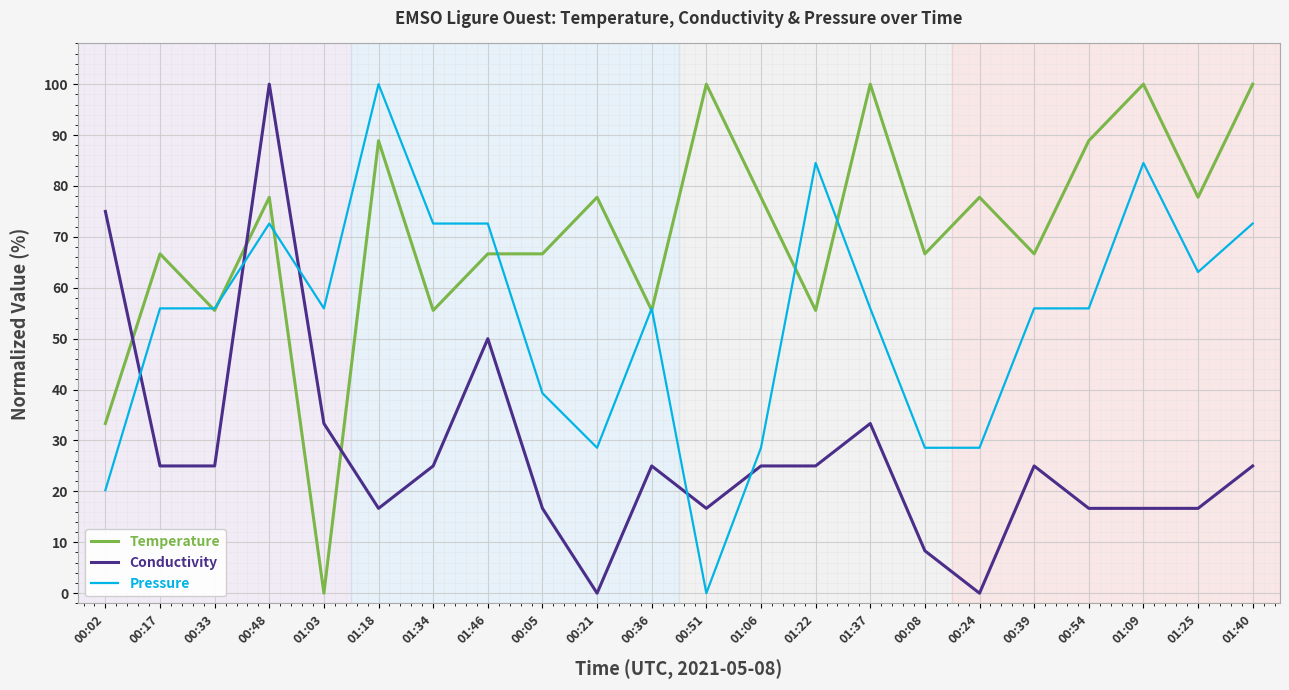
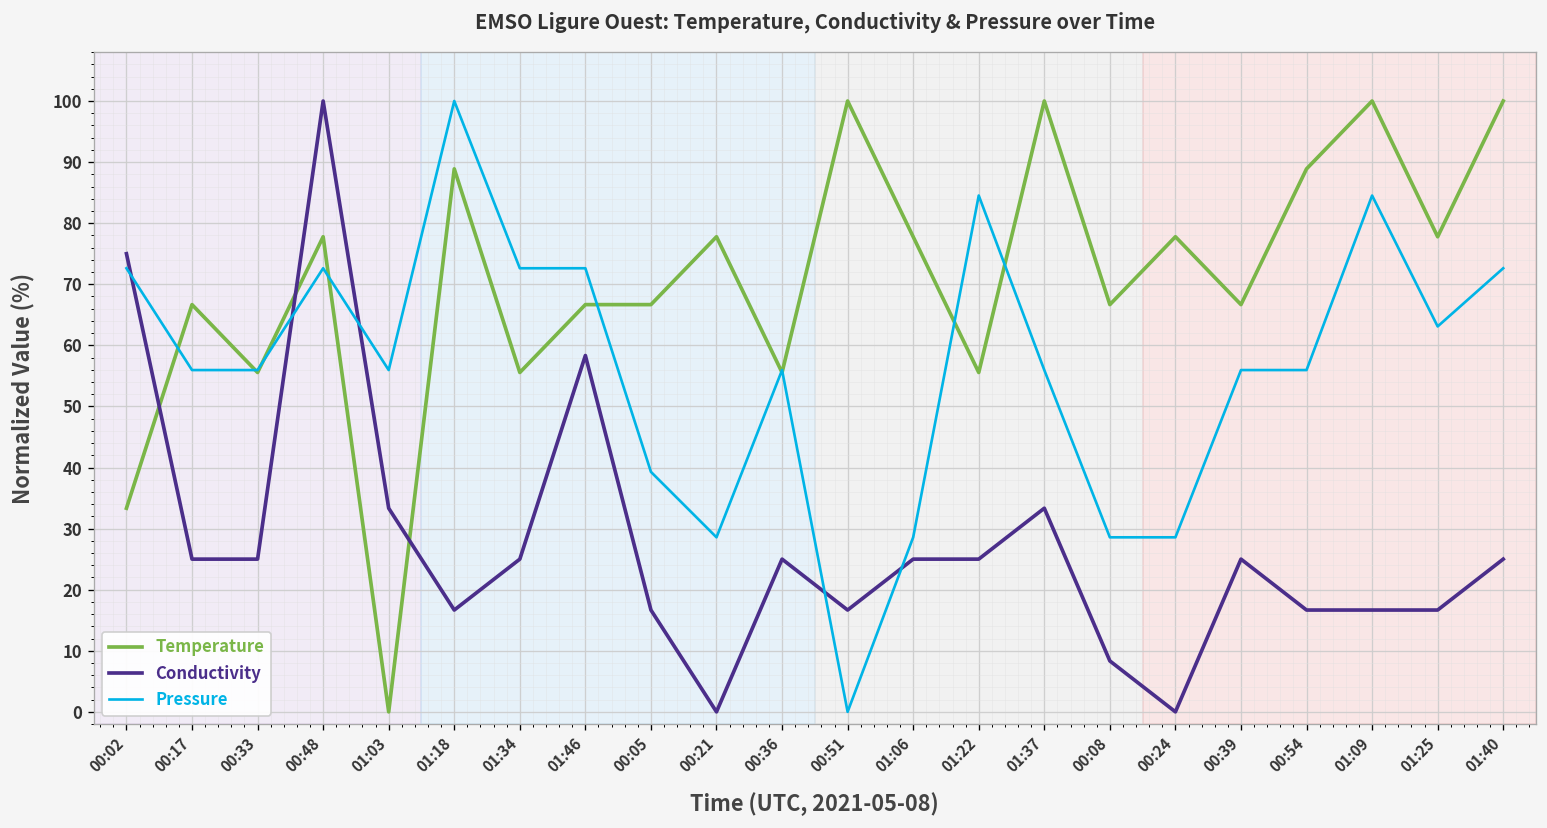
  {
    "Temperature": {
      "00:02": 33,
      "00:17": 67,
      "00:48": 78,
      "01:03": 0,
      "01:18": 89,
      "01:34": 56,
      "01:46": 67,
      "00:05": 67,
      "00:21": 78,
      "00:51": 100,
      "01:06": 78,
      "01:22": 56,
      "01:37": 100,
      "00:08": 67,
      "00:24": 78,
      "00:39": 67,
      "00:54": 89,
      "01:09": 100,
      "01:25": 78,
      "01:40": 100
    },
    "Conductivity": {
      "00:02": 75,
      "00:17": 25,
      "00:33": 25,
      "00:48": 100,
      "01:03": 33,
      "01:18": 17,
      "01:34": 25,
-     "01:46": 50,
+     "01:46": 58,
      "00:05": 17,
      "00:21": 0,
      "00:36": 25,
      "00:51": 17,
      "01:06": 25,
      "01:22": 25,
      "01:37": 33,
      "00:08": 8,
      "00:24": 0,
      "00:39": 25,
      "00:54": 17,
      "01:09": 17,
      "01:25": 17,
      "01:40": 25
    },
    "Pressure": {
-     "00:02": 20,
+     "00:02": 73,
      "00:17": 56,
      "00:48": 73,
      "01:03": 56,
      "01:18": 100,
      "01:34": 73,
      "01:46": 73,
      "00:05": 39,
      "00:21": 29,
      "00:51": 0,
      "01:06": 29,
      "01:22": 85,
      "01:37": 56,
      "00:08": 29,
      "00:24": 29,
      "00:39": 56,
      "00:54": 56,
      "01:09": 85,
      "01:25": 63,
      "01:40": 73
    }
  }
